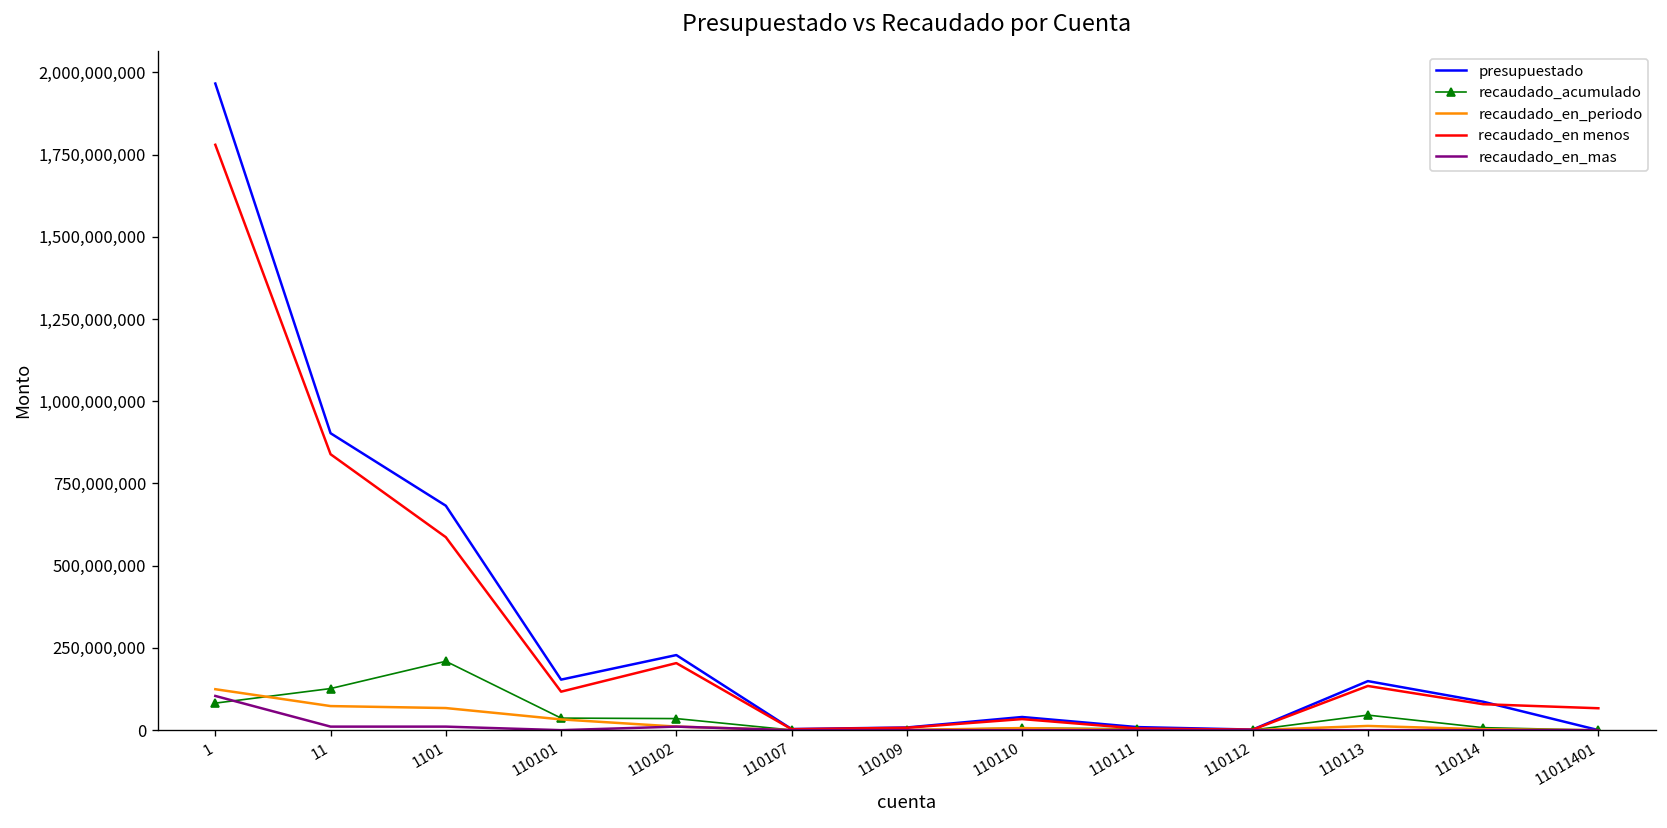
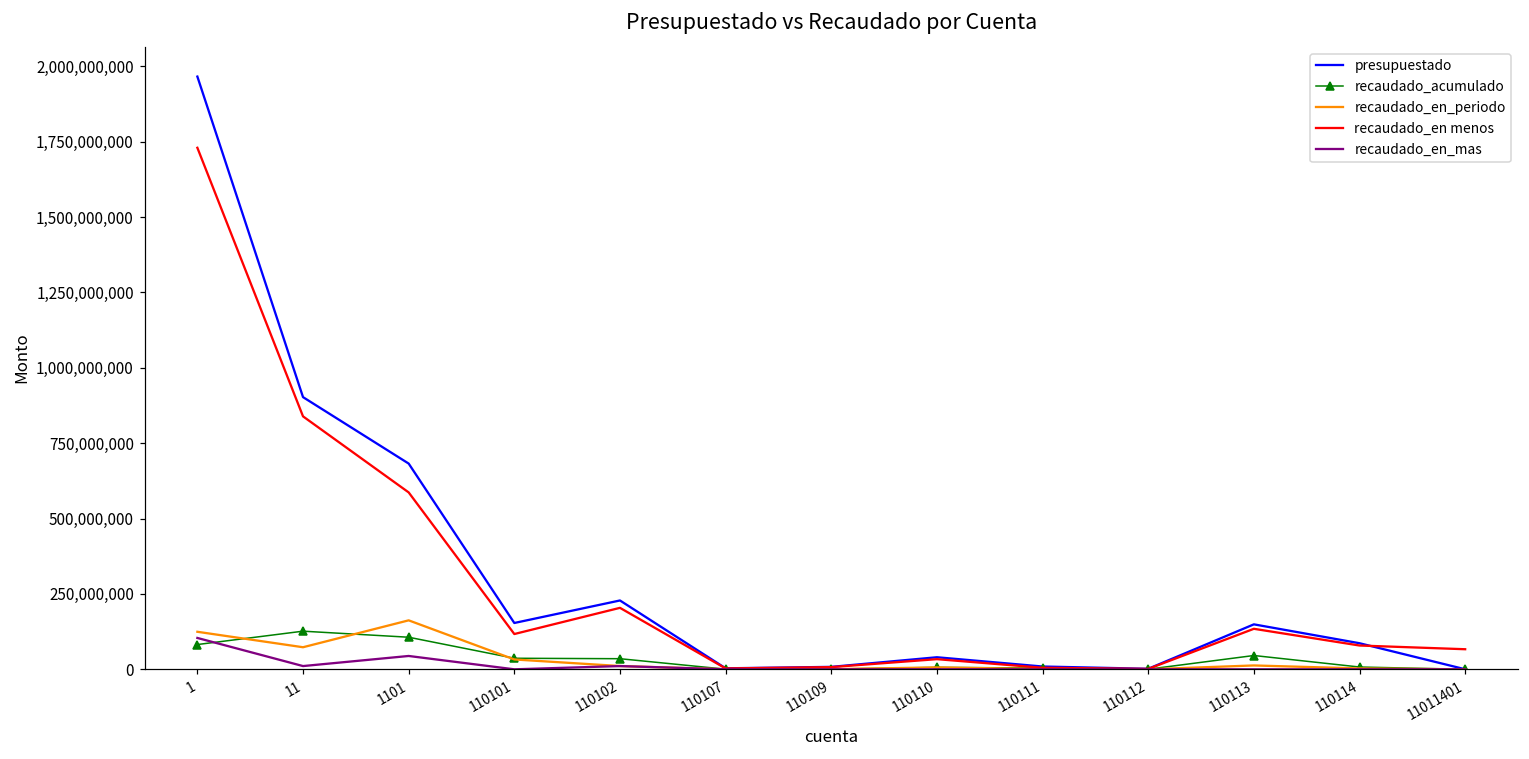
  {
    "presupuestado": {
      "1": "1,970,000,000",
      "11": "900,000,000",
      "1101": "680,000,000",
      "110101": "150,000,000",
      "110102": "230,000,000",
      "110113": "150,000,000"
    },
    "recaudado_acumulado": {
      "1": "80,000,000",
      "11": "130,000,000",
-     "1101": "210,000,000",
+     "1101": "110,000,000",
      "110102": "40,000,000",
      "110113": "50,000,000"
    },
    "recaudado_en_periodo": {
      "1": "120,000,000",
      "11": "70,000,000",
-     "1101": "70,000,000",
+     "1101": "160,000,000",
      "110113": "10,000,000"
    },
    "recaudado_en menos": {
-     "1": "1,780,000,000",
+     "1": "1,730,000,000",
      "11": "840,000,000",
      "1101": "590,000,000",
      "110101": "120,000,000",
      "110102": "200,000,000",
      "110113": "130,000,000",
      "11011401": "70,000,000"
    },
    "recaudado_en_mas": {
      "1": "100,000,000",
      "11": "10,000,000",
-     "1101": "10,000,000",
+     "1101": "40,000,000",
      "110101": "0",
      "110113": "0"
    }
  }
